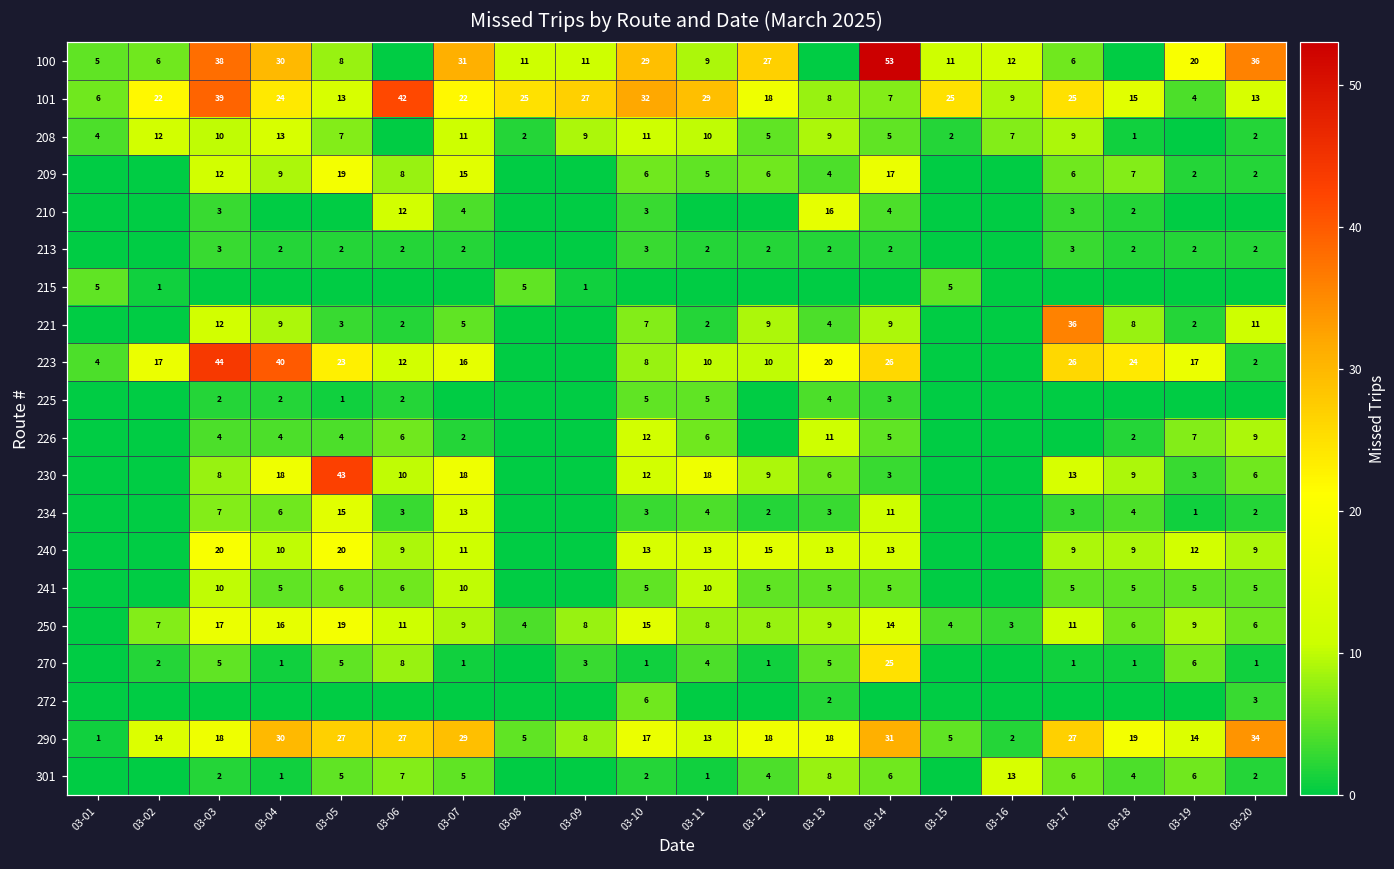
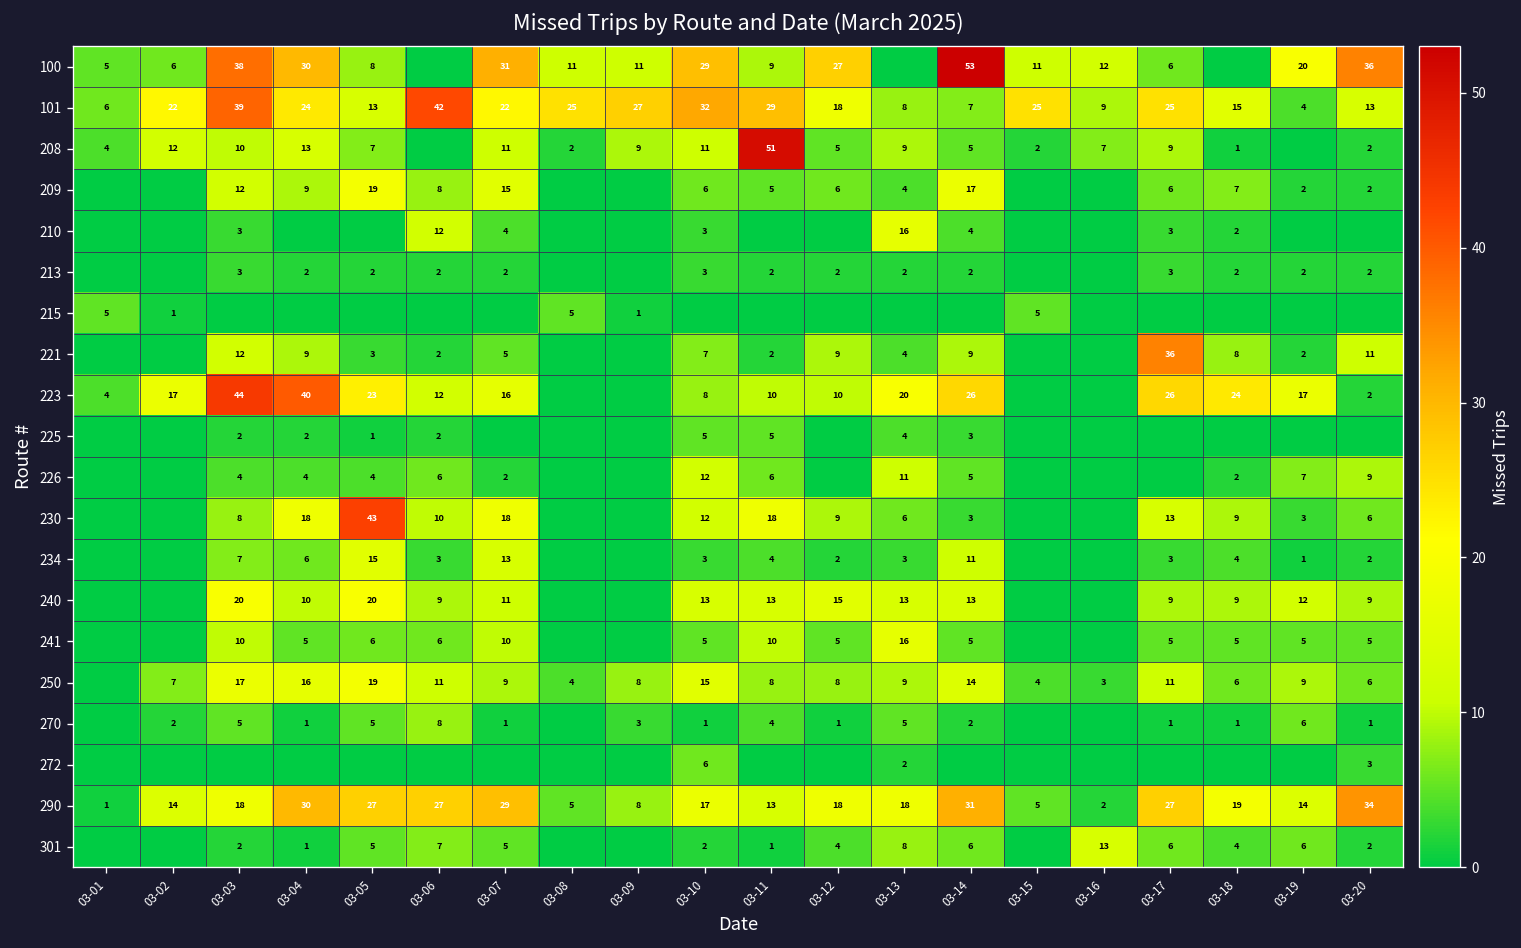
  {
    "208": {
      "03-01": 4,
      "03-02": 12,
      "03-03": 10,
      "03-04": 13,
      "03-05": 7,
      "03-07": 11,
      "03-08": 2,
      "03-09": 9,
      "03-10": 11,
-     "03-11": 10,
+     "03-11": 51,
      "03-12": 5,
      "03-13": 9,
      "03-14": 5,
      "03-15": 2,
      "03-16": 7,
      "03-17": 9,
      "03-18": 1,
      "03-20": 2
    },
    "241": {
      "03-03": 10,
      "03-04": 5,
      "03-05": 6,
      "03-06": 6,
      "03-07": 10,
      "03-10": 5,
      "03-11": 10,
      "03-12": 5,
-     "03-13": 5,
+     "03-13": 16,
      "03-14": 5,
      "03-17": 5,
      "03-18": 5,
      "03-19": 5,
      "03-20": 5
    },
    "270": {
      "03-02": 2,
      "03-03": 5,
      "03-04": 1,
      "03-05": 5,
      "03-06": 8,
      "03-07": 1,
      "03-09": 3,
      "03-10": 1,
      "03-11": 4,
      "03-12": 1,
      "03-13": 5,
-     "03-14": 25,
+     "03-14": 2,
      "03-17": 1,
      "03-18": 1,
      "03-19": 6,
      "03-20": 1
    }
  }
